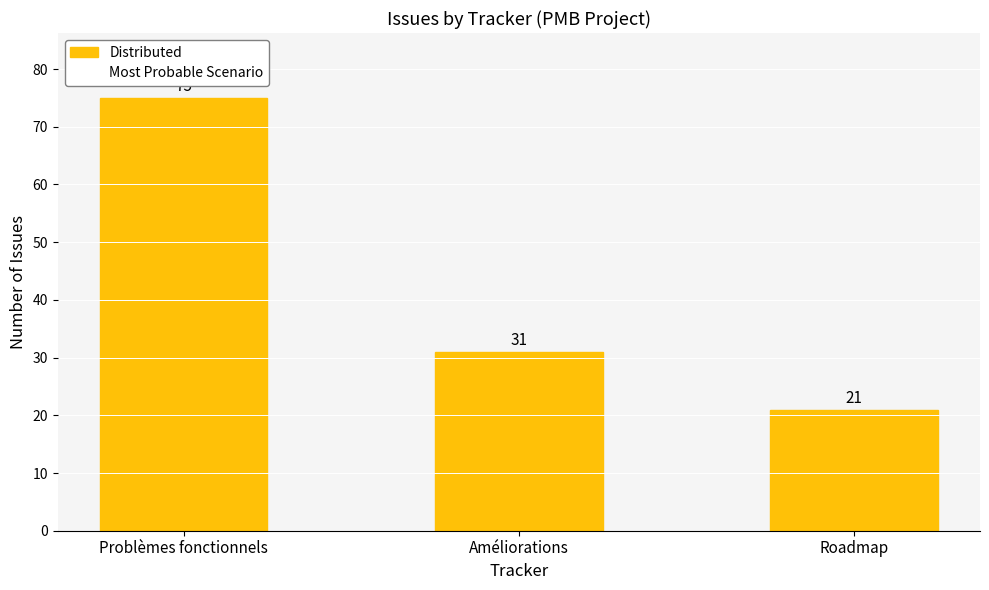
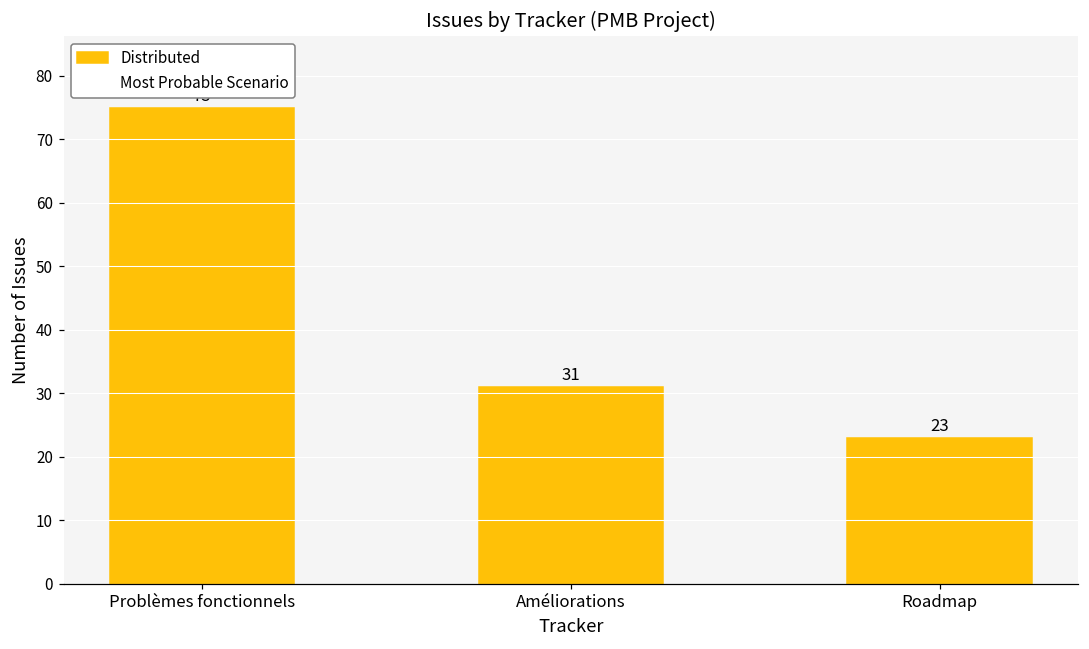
  {
    "Améliorations": 31,
-   "Roadmap": 21
+   "Roadmap": 23
  }
